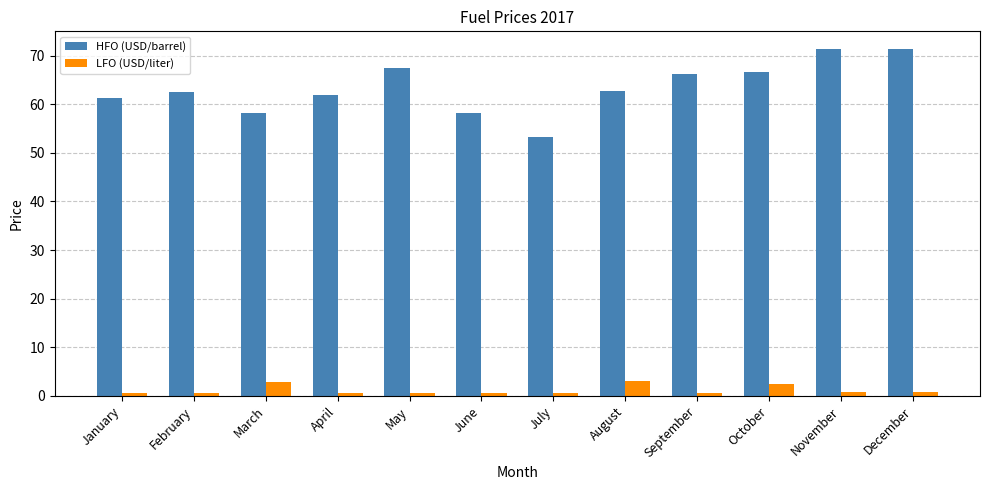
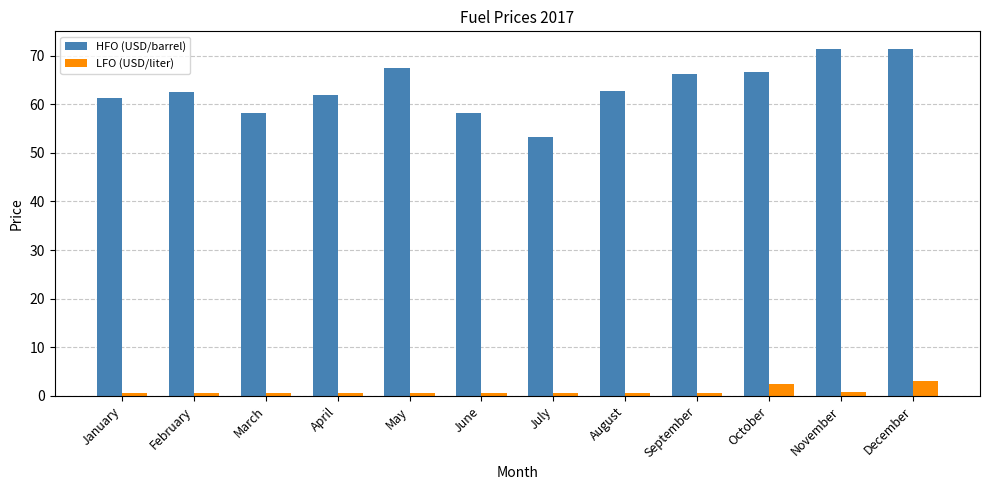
  {
    "HFO (USD/barrel)": {
      "January": 61,
      "February": 63,
      "March": 58,
      "April": 62,
      "May": 67,
      "June": 58,
      "July": 53,
      "August": 63,
      "September": 66,
      "October": 67,
      "November": 71,
      "December": 71
    },
    "LFO (USD/liter)": {
      "January": 1,
      "February": 1,
-     "March": 3,
+     "March": 1,
      "April": 1,
      "May": 1,
      "June": 1,
      "July": 1,
-     "August": 3,
+     "August": 1,
      "September": 1,
      "October": 3,
      "November": 1,
-     "December": 1
+     "December": 3
    }
  }
